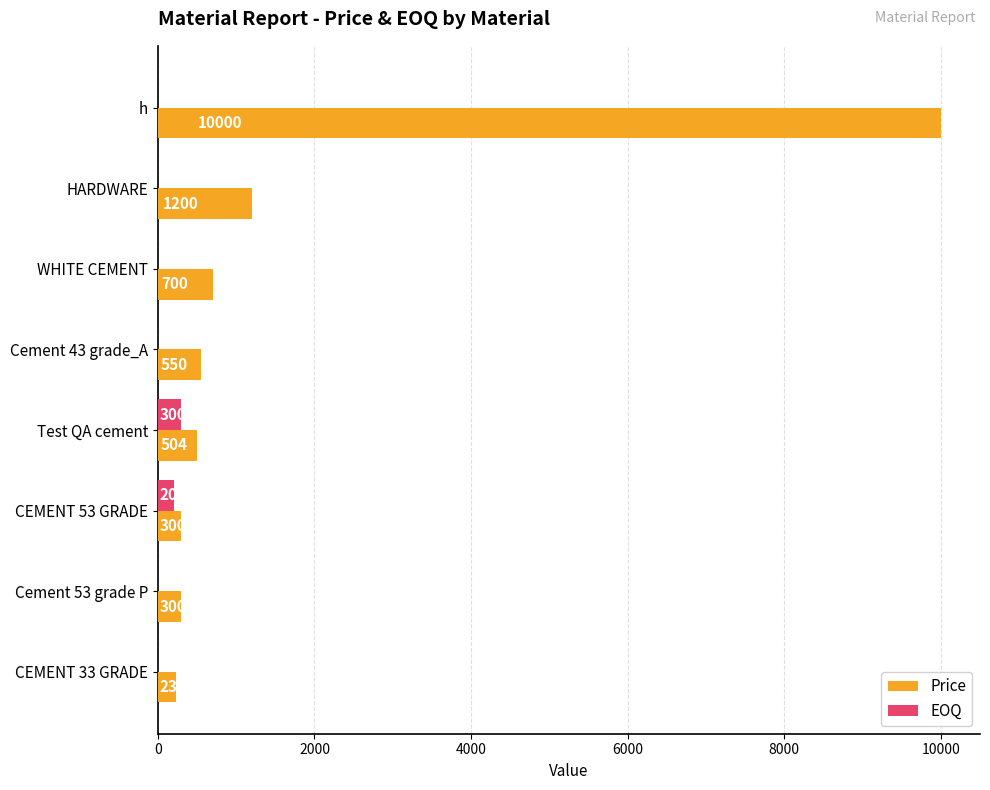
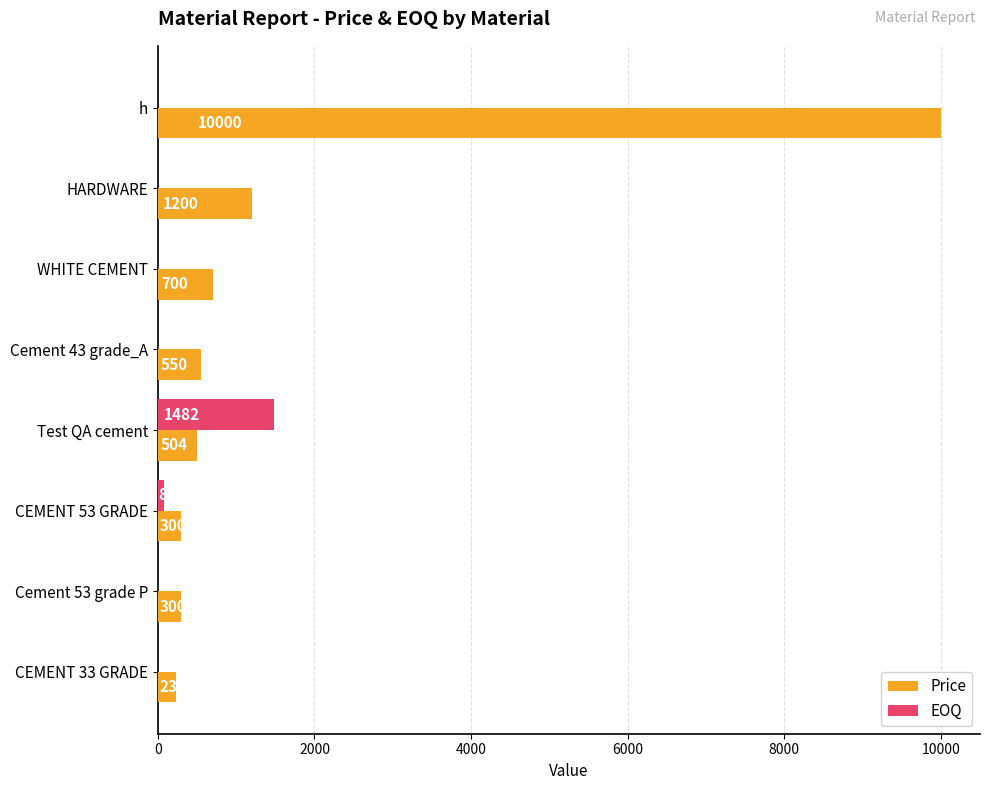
  {
    "Price": {
      "h": 10000,
      "HARDWARE": 1200,
      "WHITE CEMENT": 700,
      "Cement 43 grade_A": 550,
      "Test QA cement": 504,
      "CEMENT 53 GRADE": 300,
      "Cement 53 grade P": 300,
      "CEMENT 33 GRADE": 230
    },
    "EOQ": {
-     "Test QA cement": 300,
-     "CEMENT 53 GRADE": 200
+     "Test QA cement": 1482,
+     "CEMENT 53 GRADE": 100
    }
  }
